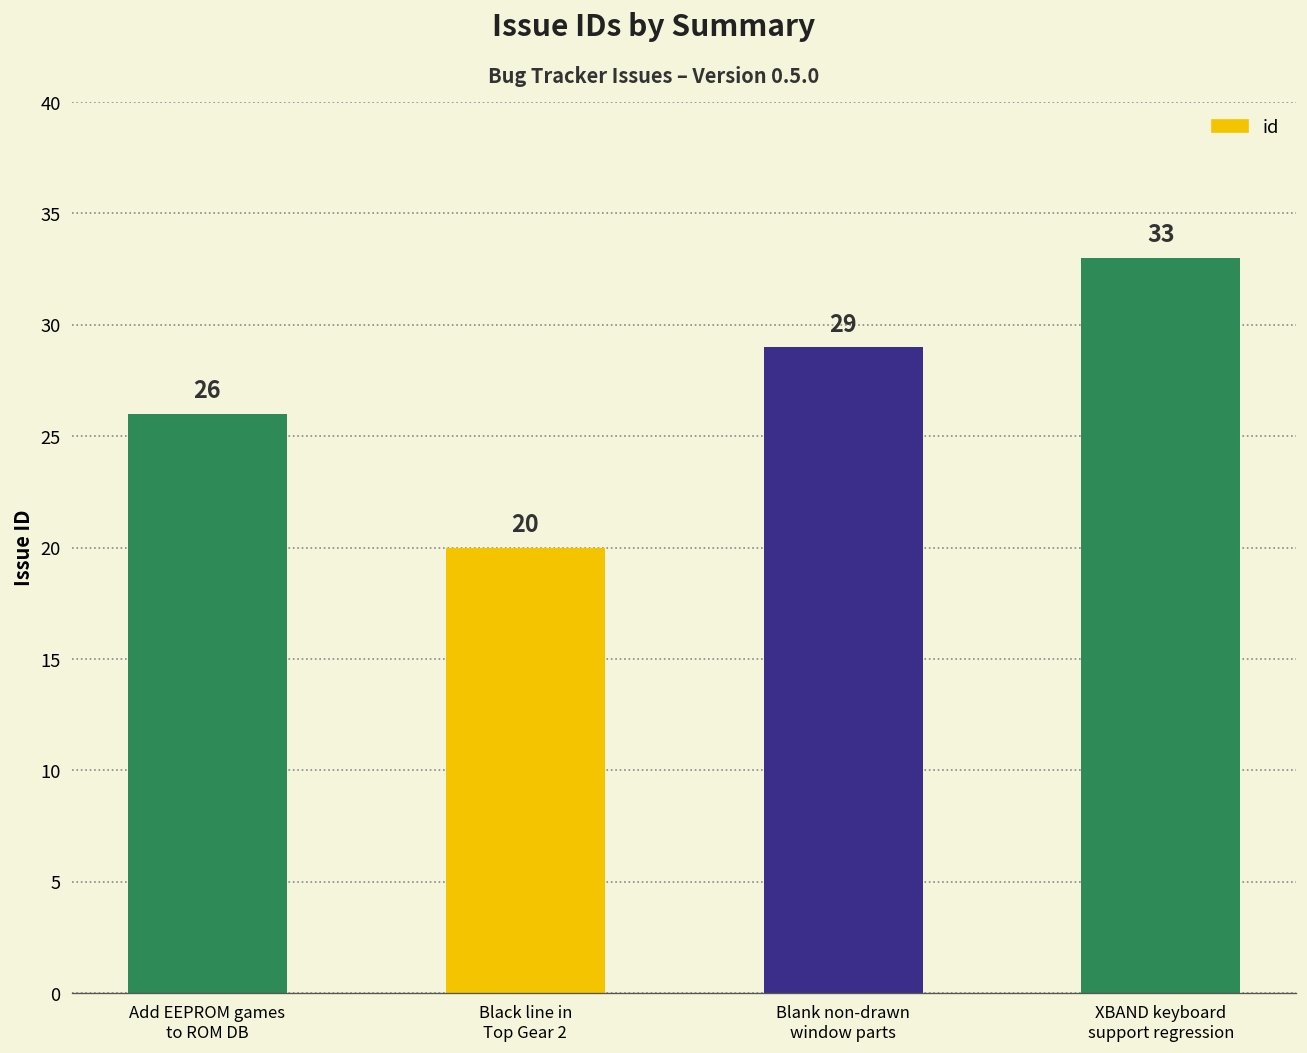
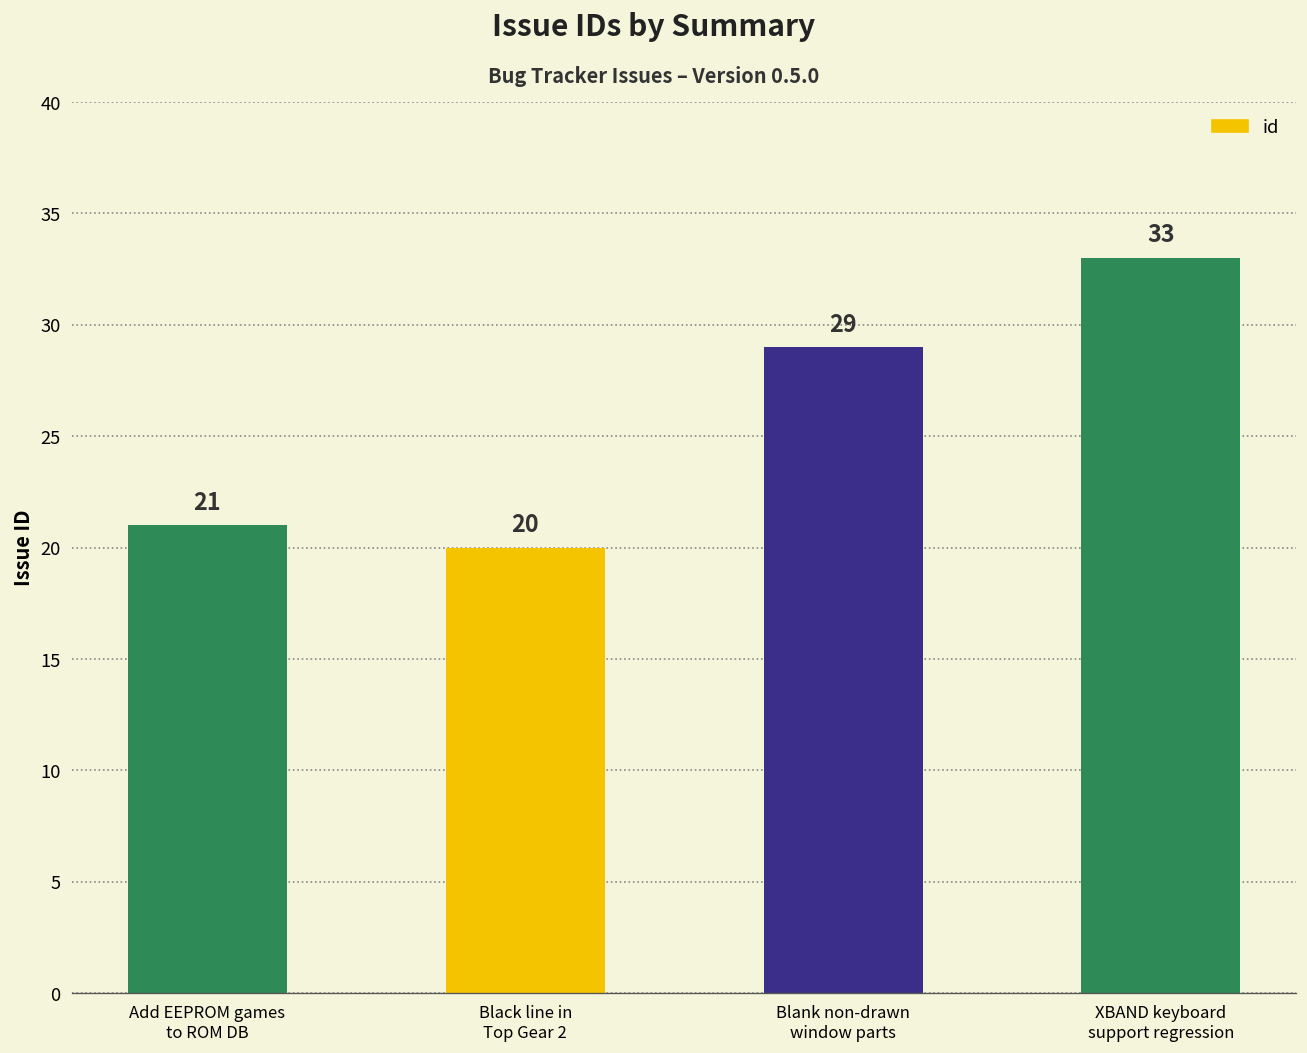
  {
-   "Add EEPROM games to ROM DB": 26,
+   "Add EEPROM games to ROM DB": 21,
    "Black line in Top Gear 2": 20,
    "Blank non-drawn window parts": 29,
    "XBAND keyboard support regression": 33
  }
